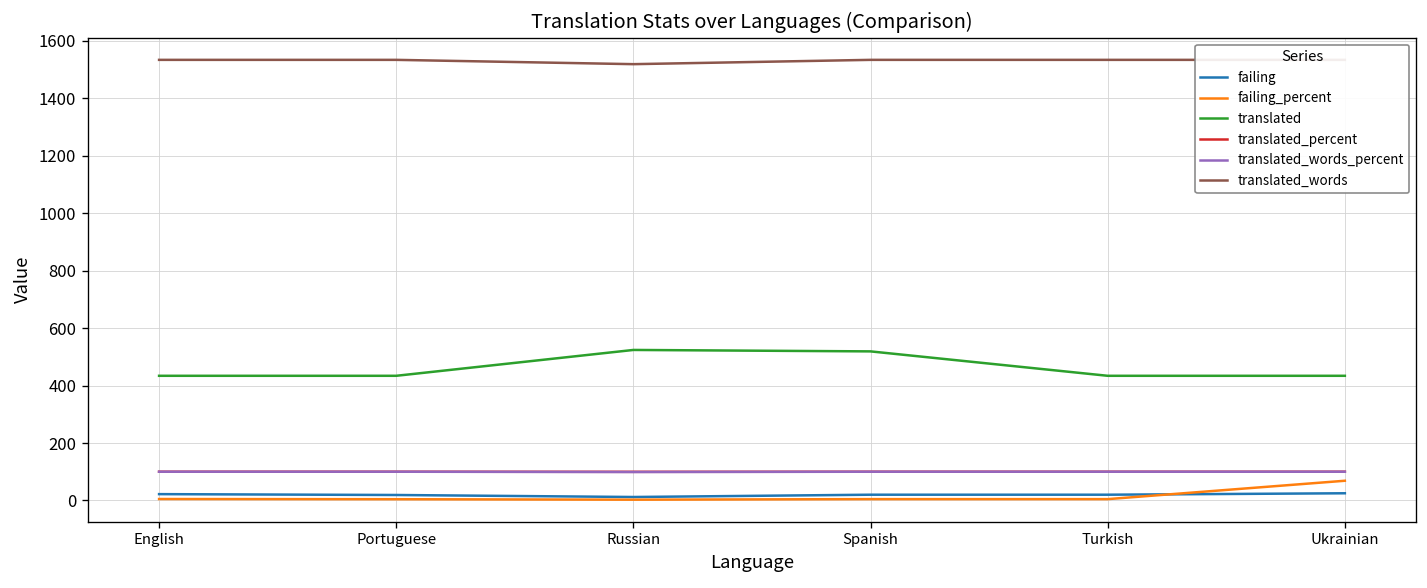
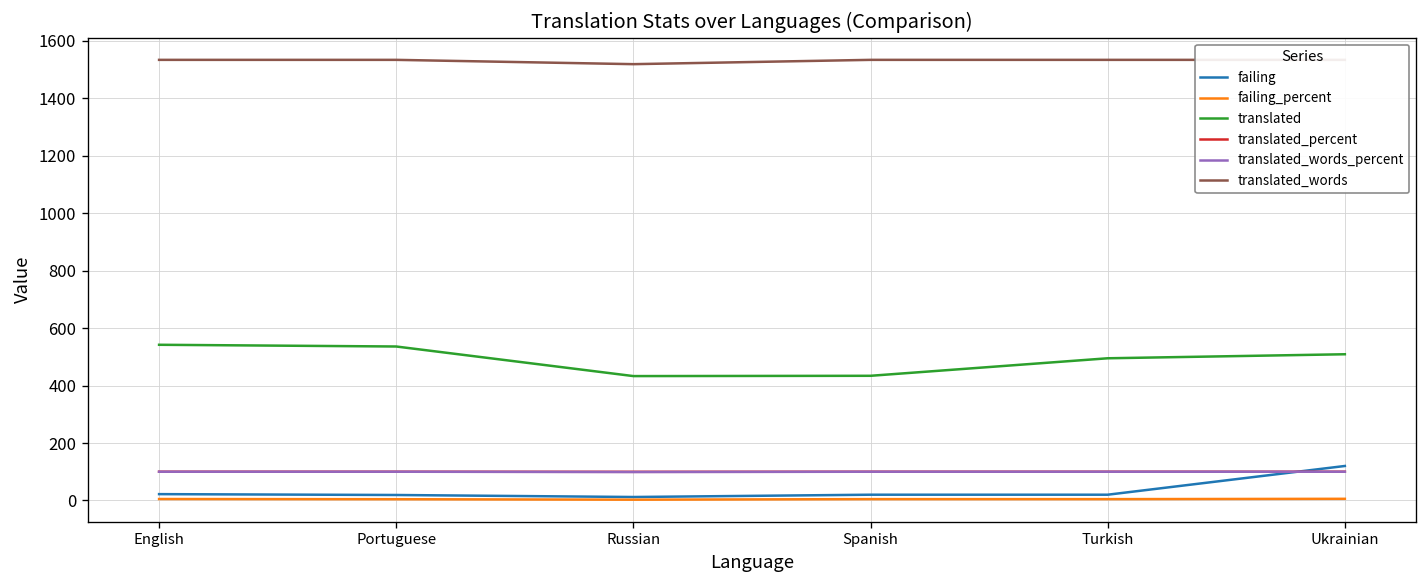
  {
    "failing": {
      "English": 20,
      "Portuguese": 20,
      "Spanish": 20,
      "Turkish": 20,
-     "Ukrainian": 30
+     "Ukrainian": 120
    },
    "failing_percent": {
      "English": 10,
      "Portuguese": 0,
      "Spanish": 0,
      "Turkish": 0,
-     "Ukrainian": 70
+     "Ukrainian": 10
    },
    "translated": {
-     "English": 430,
-     "Portuguese": 430,
-     "Russian": 520,
-     "Spanish": 520,
-     "Turkish": 430,
-     "Ukrainian": 430
+     "English": 540,
+     "Portuguese": 540,
+     "Russian": 430,
+     "Spanish": 430,
+     "Turkish": 500,
+     "Ukrainian": 510
    },
    "translated_words_percent": {
      "English": 100,
      "Portuguese": 100,
      "Russian": 100,
      "Spanish": 100,
      "Turkish": 100,
      "Ukrainian": 100
    },
    "translated_words": {
      "English": 1530,
      "Portuguese": 1530,
      "Russian": 1520,
      "Spanish": 1530,
      "Turkish": 1530
    }
  }
